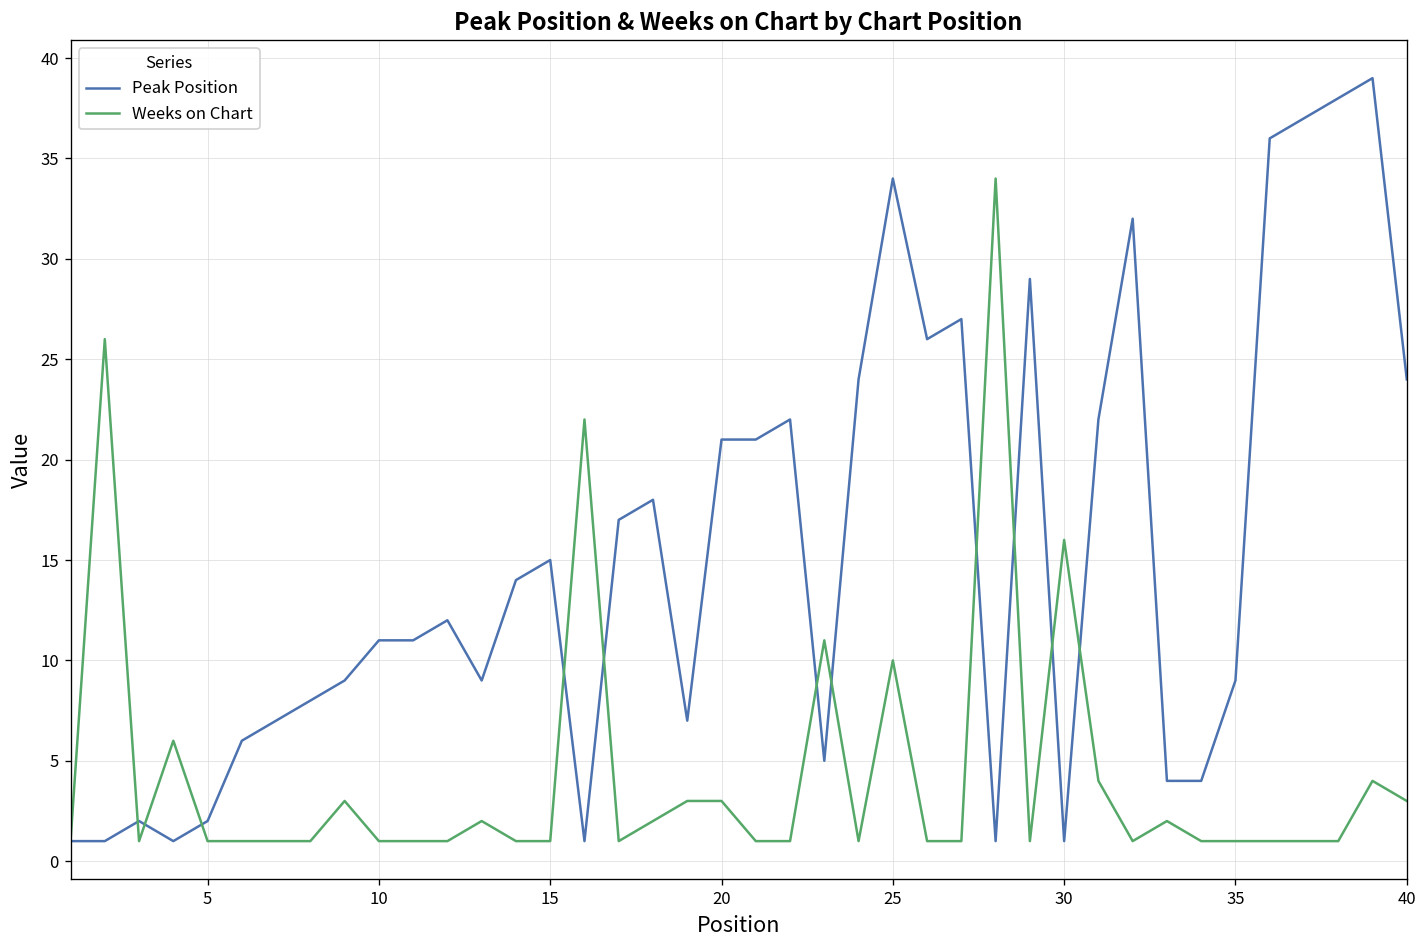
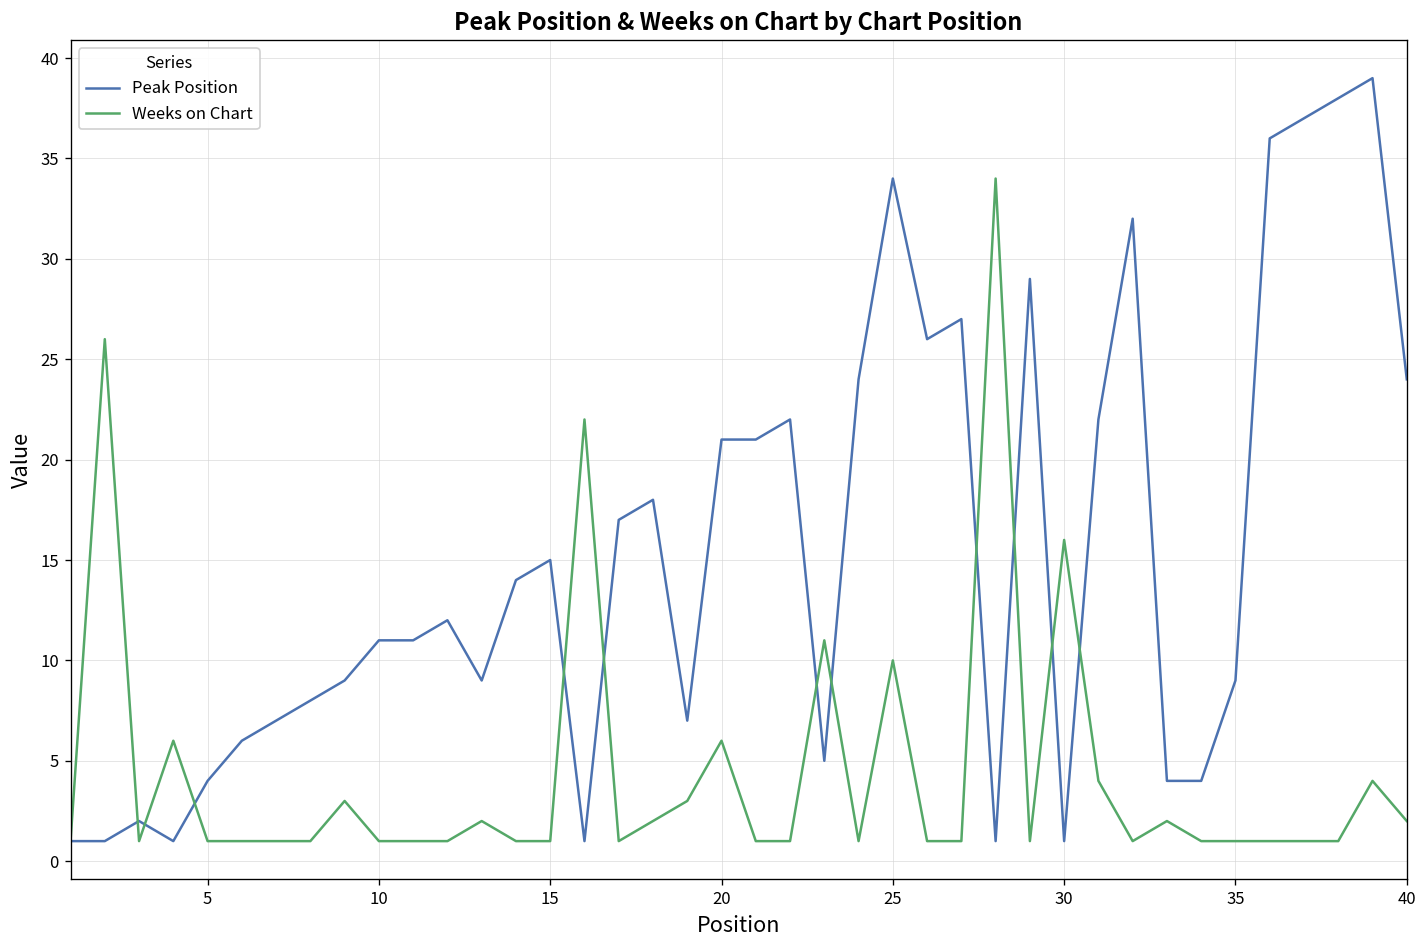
  {
    "Peak Position": {
-     "5": 2,
+     "5": 4,
      "10": 11,
      "15": 15,
      "20": 21,
      "25": 34,
      "30": 1,
      "35": 9,
      "40": 24
    },
    "Weeks on Chart": {
      "5": 1,
      "10": 1,
      "15": 1,
-     "20": 3,
+     "20": 6,
      "25": 10,
      "30": 16,
      "35": 1,
-     "40": 3
+     "40": 2
    }
  }
